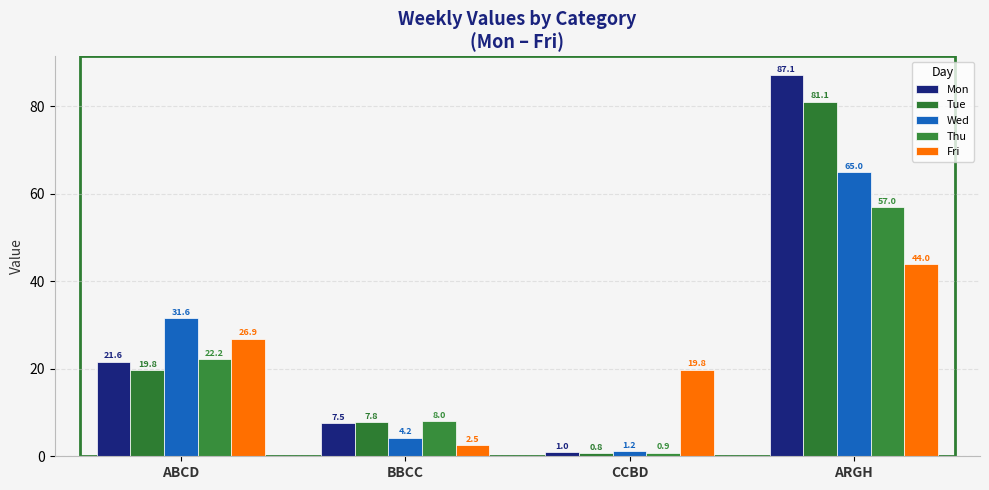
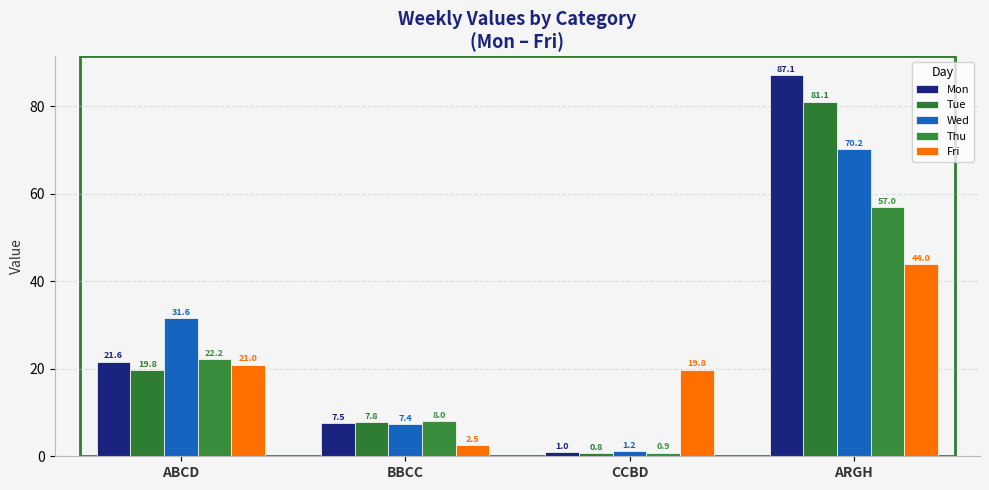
  {
    "Mon": {
      "ABCD": 21.6,
      "BBCC": 7.5,
      "CCBD": 1.0,
      "ARGH": 87.1
    },
    "Wed": {
      "ABCD": 31.6,
-     "BBCC": 4.2,
+     "BBCC": 7.4,
      "CCBD": 1.2,
-     "ARGH": 65.0
+     "ARGH": 70.2
    },
    "Fri": {
-     "ABCD": 26.9,
+     "ABCD": 21.0,
      "BBCC": 2.5,
      "CCBD": 19.8,
      "ARGH": 44.0
    }
  }
